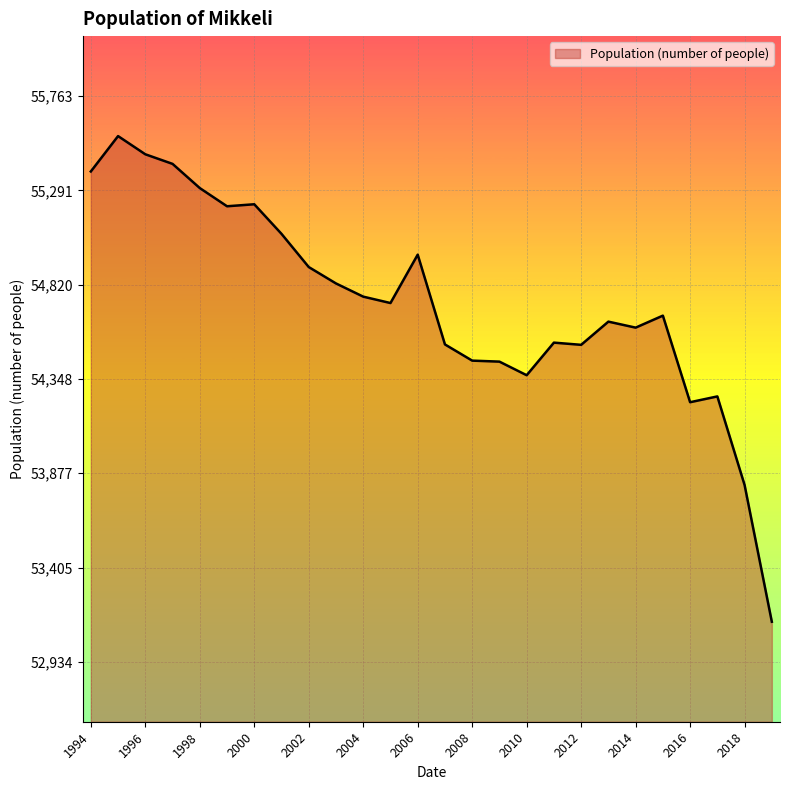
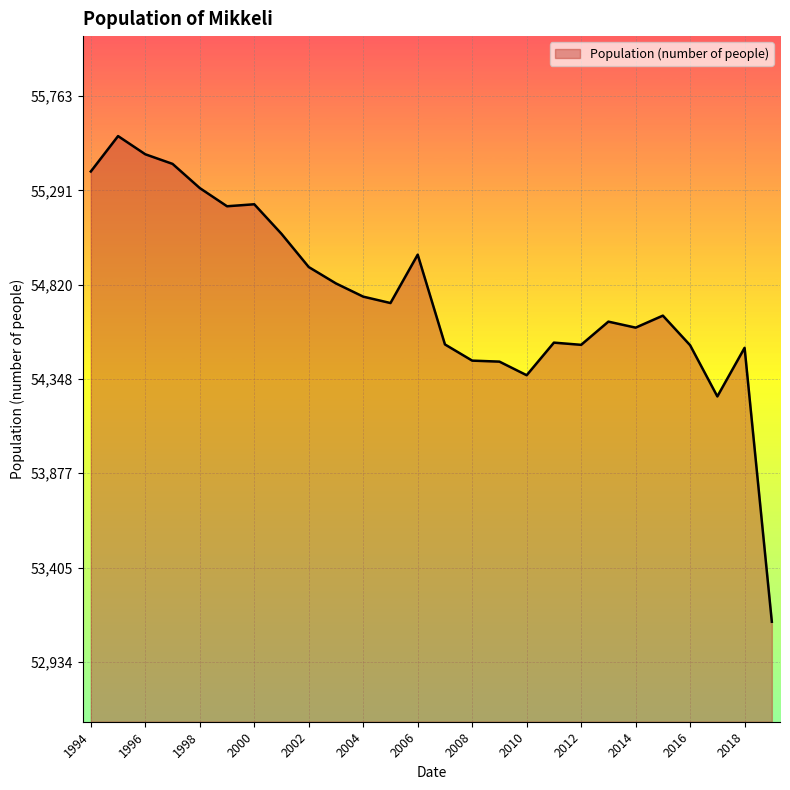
  {
    "1994": "55,390",
    "1996": "55,470",
    "1998": "55,300",
    "2000": "55,220",
    "2002": "54,910",
    "2004": "54,760",
    "2006": "54,970",
    "2008": "54,440",
    "2010": "54,370",
    "2012": "54,520",
    "2014": "54,610",
-   "2016": "54,230",
-   "2018": "53,820"
+   "2016": "54,520",
+   "2018": "54,500"
  }
